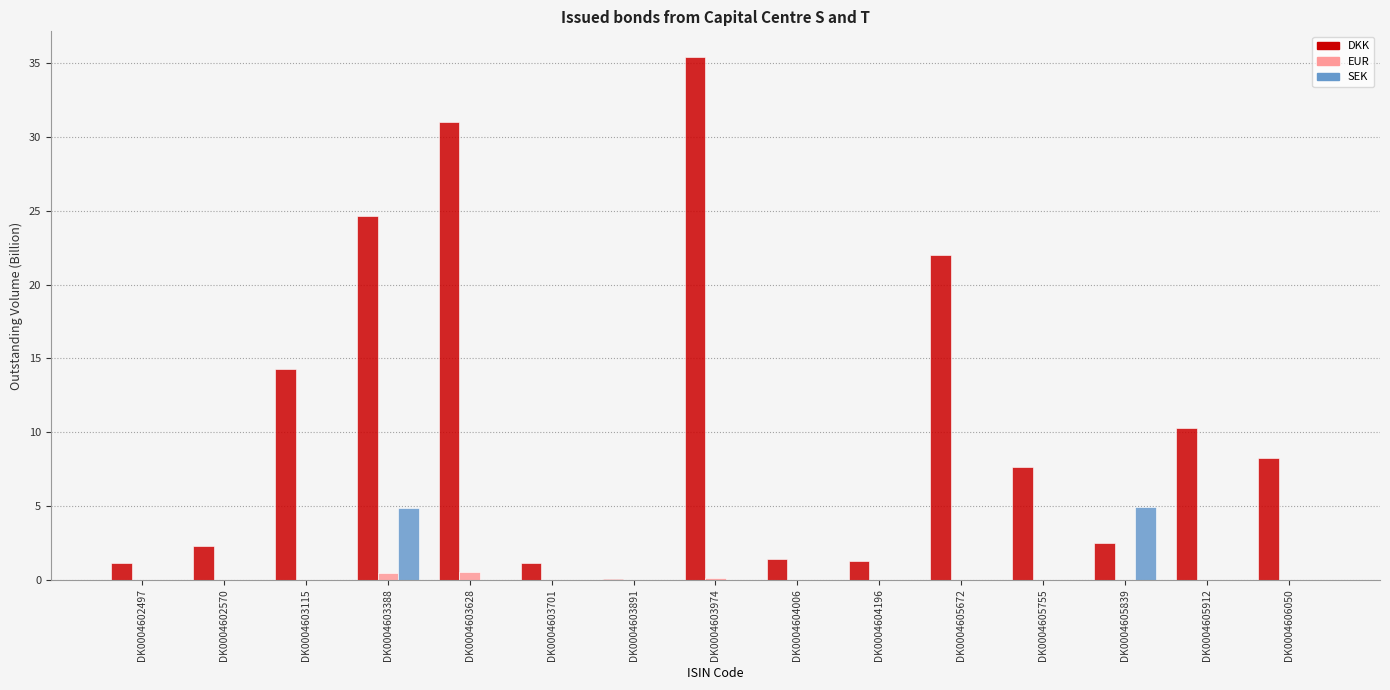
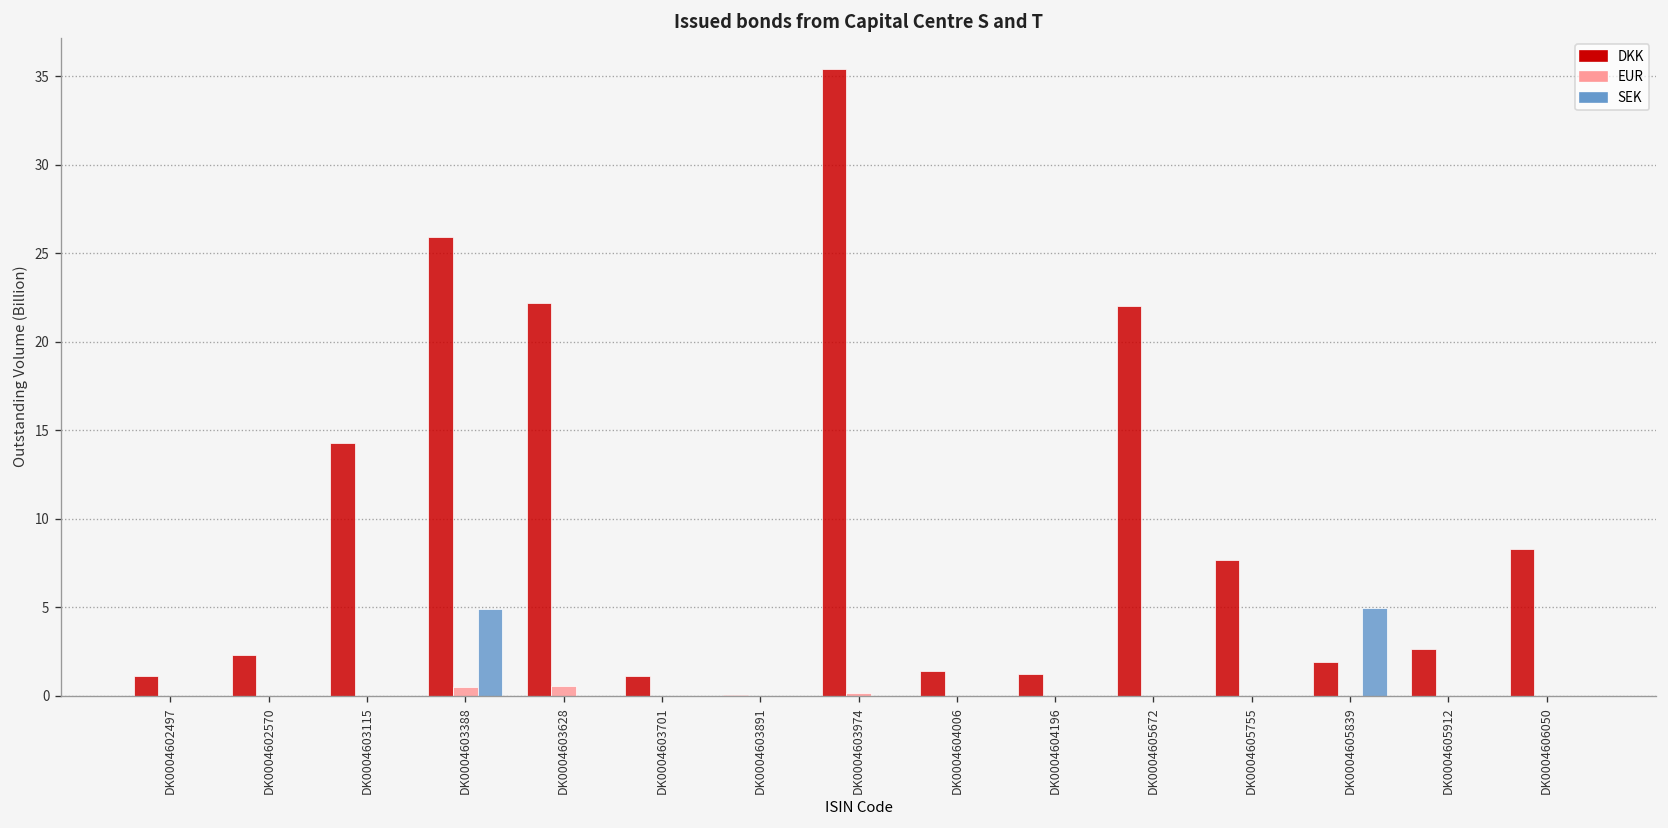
  {
    "DKK": {
      "DK0004602497": 1.1,
      "DK0004602570": 2.3,
      "DK0004603115": 14.3,
-     "DK0004603388": 24.7,
-     "DK0004603628": 31.0,
+     "DK0004603388": 25.9,
+     "DK0004603628": 22.2,
      "DK0004603701": 1.1,
      "DK0004603974": 35.4,
      "DK0004604006": 1.4,
      "DK0004604196": 1.3,
      "DK0004605672": 22.0,
      "DK0004605755": 7.7,
-     "DK0004605839": 2.5,
-     "DK0004605912": 10.3,
+     "DK0004605839": 1.9,
+     "DK0004605912": 2.7,
      "DK0004606050": 8.3
    },
    "EUR": {
      "DK0004603115": 0.0,
      "DK0004603388": 0.5,
      "DK0004603628": 0.5,
      "DK0004604196": 0.0,
      "DK0004605672": 0.0,
      "DK0004605839": 0.0,
      "DK0004605912": 0.0,
      "DK0004606050": 0.0
    },
    "SEK": {
      "DK0004602497": 0.0,
      "DK0004602570": 0.0,
      "DK0004603115": 0.0,
      "DK0004603388": 4.9,
      "DK0004603628": 0.0,
      "DK0004603701": 0.0,
      "DK0004603891": 0.0,
      "DK0004603974": 0.0,
      "DK0004604006": 0.0,
      "DK0004604196": 0.0,
      "DK0004605672": 0.0,
      "DK0004605755": 0.0,
      "DK0004605839": 5.0,
      "DK0004605912": 0.0,
      "DK0004606050": 0.0
    }
  }
